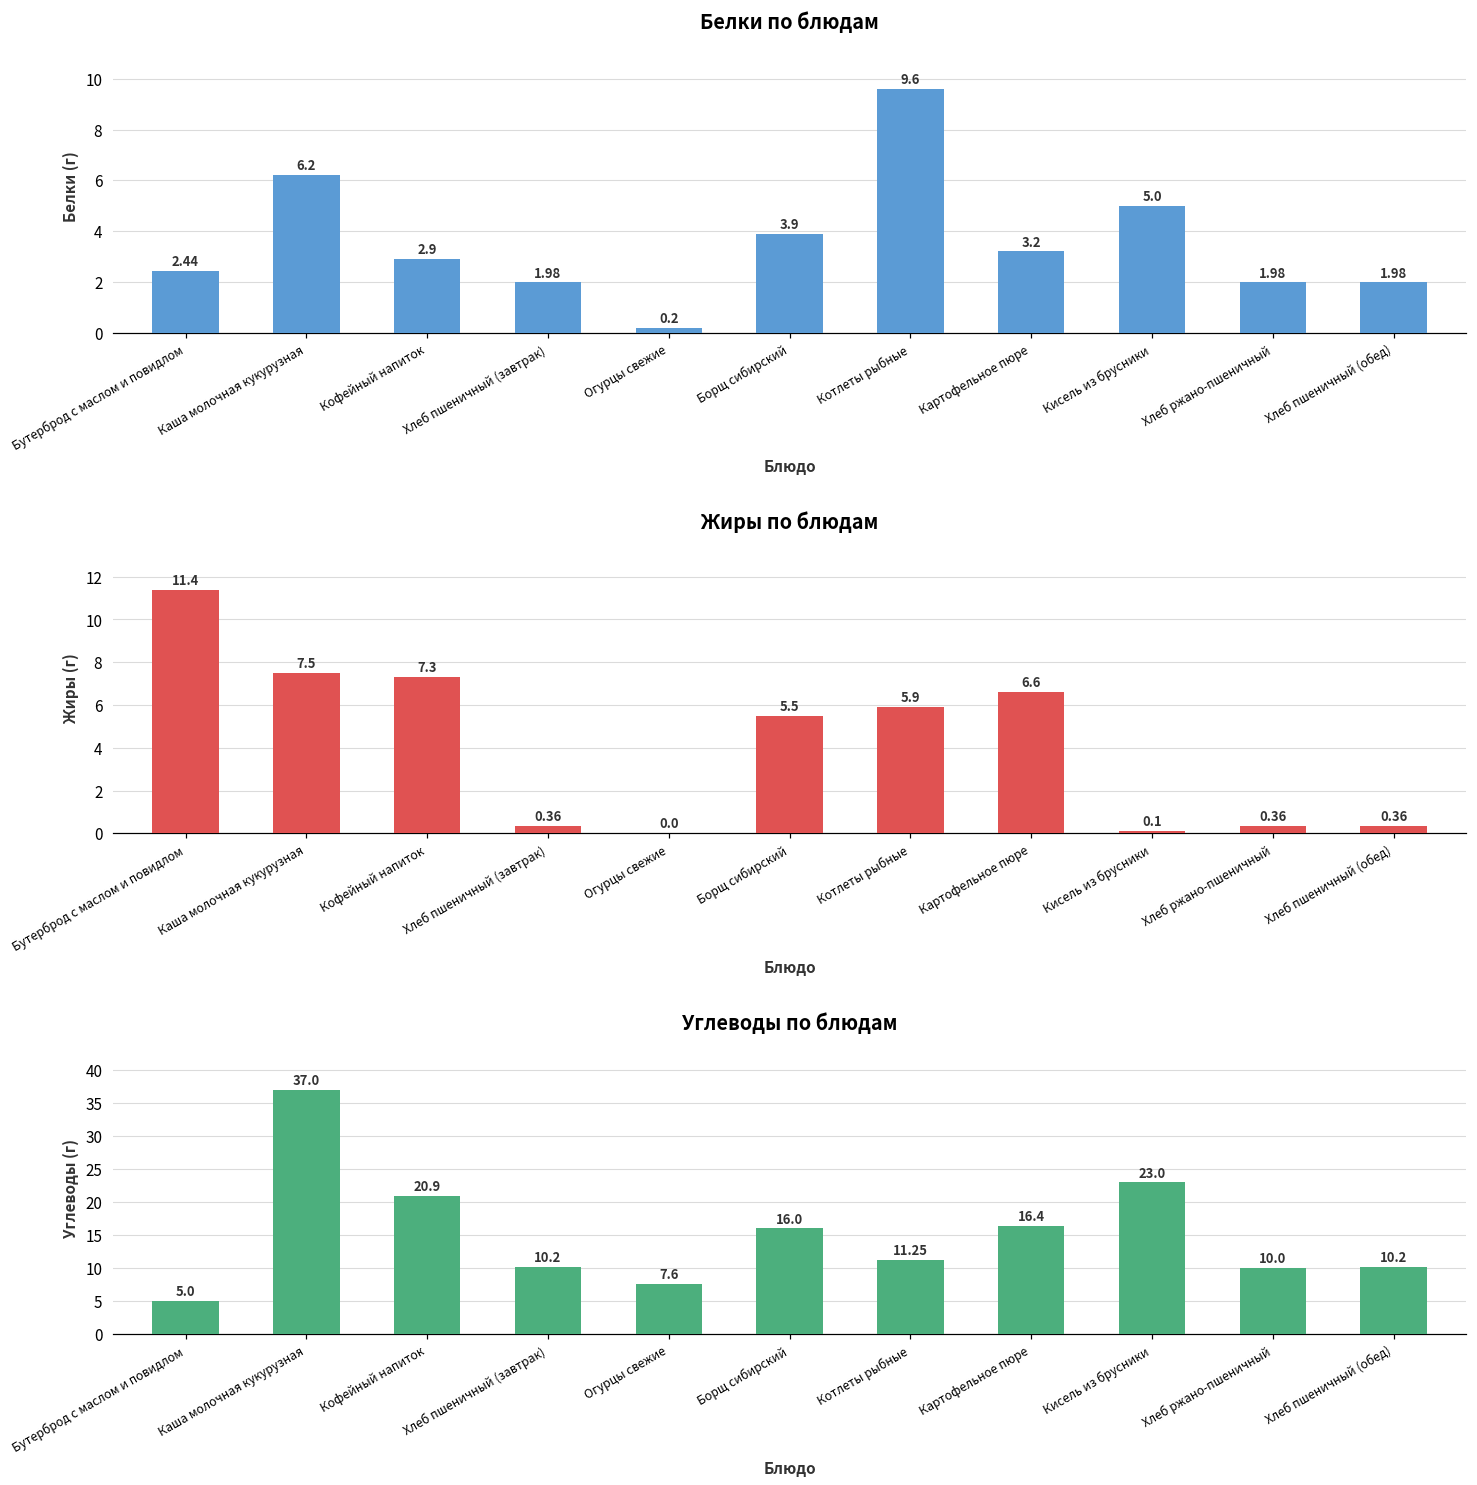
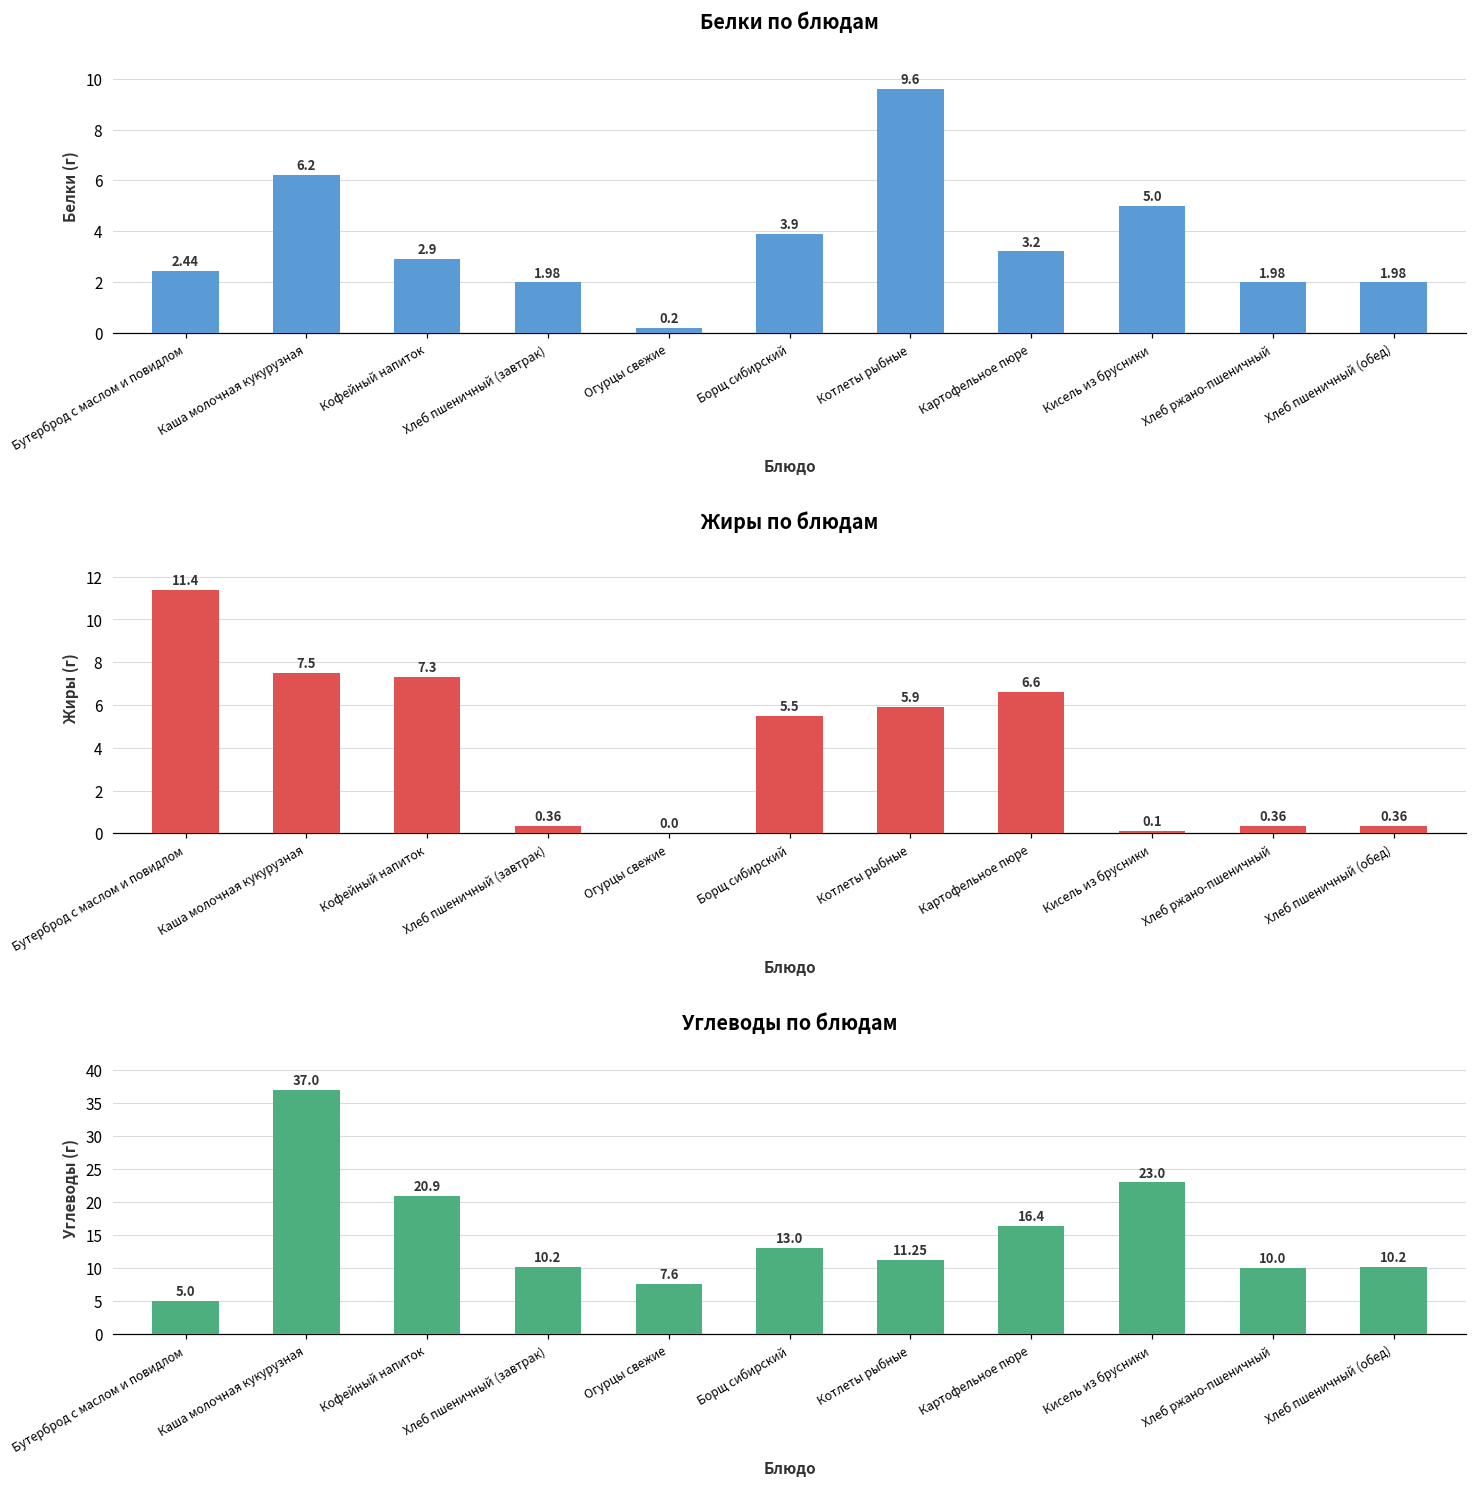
  {
    "Белки по блюдам": {
      "Бутерброд с маслом и повидлом": 2.44,
      "Каша молочная кукурузная": 6.2,
      "Кофейный напиток": 2.9,
      "Хлеб пшеничный (завтрак)": 1.98,
      "Огурцы свежие": 0.2,
      "Борщ сибирский": 3.9,
      "Котлеты рыбные": 9.6,
      "Картофельное пюре": 3.2,
      "Кисель из брусники": 5.0,
      "Хлеб ржано-пшеничный": 1.98,
      "Хлеб пшеничный (обед)": 1.98
    },
    "Жиры по блюдам": {
      "Бутерброд с маслом и повидлом": 11.4,
      "Каша молочная кукурузная": 7.5,
      "Кофейный напиток": 7.3,
      "Хлеб пшеничный (завтрак)": 0.36,
      "Огурцы свежие": 0.0,
      "Борщ сибирский": 5.5,
      "Котлеты рыбные": 5.9,
      "Картофельное пюре": 6.6,
      "Кисель из брусники": 0.1,
      "Хлеб ржано-пшеничный": 0.36,
      "Хлеб пшеничный (обед)": 0.36
    },
    "Углеводы по блюдам": {
      "Бутерброд с маслом и повидлом": 5.0,
      "Каша молочная кукурузная": 37.0,
      "Кофейный напиток": 20.9,
      "Хлеб пшеничный (завтрак)": 10.2,
      "Огурцы свежие": 7.6,
-     "Борщ сибирский": 16.0,
+     "Борщ сибирский": 13.0,
      "Котлеты рыбные": 11.25,
      "Картофельное пюре": 16.4,
      "Кисель из брусники": 23.0,
      "Хлеб ржано-пшеничный": 10.0,
      "Хлеб пшеничный (обед)": 10.2
    }
  }
